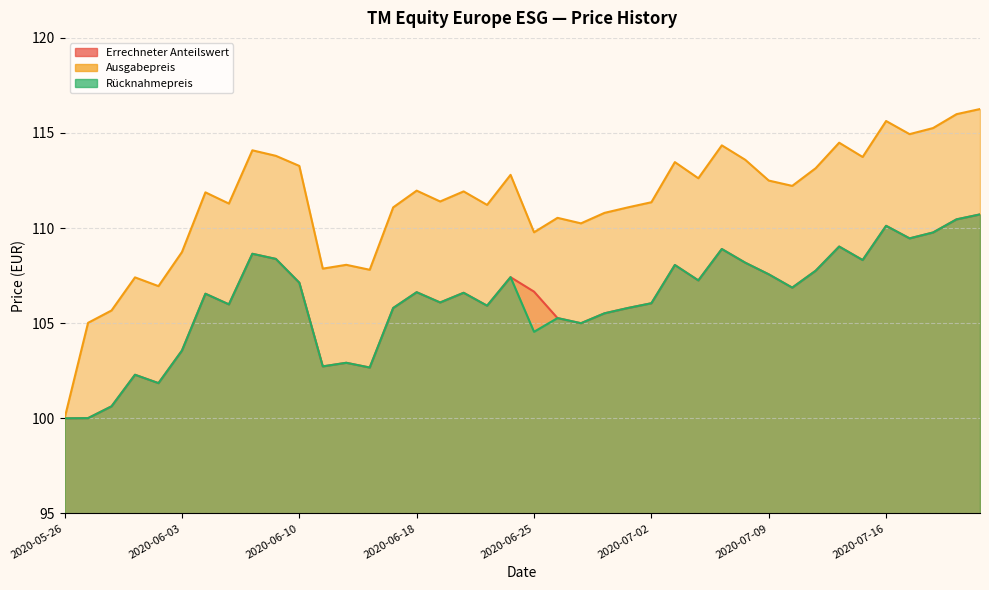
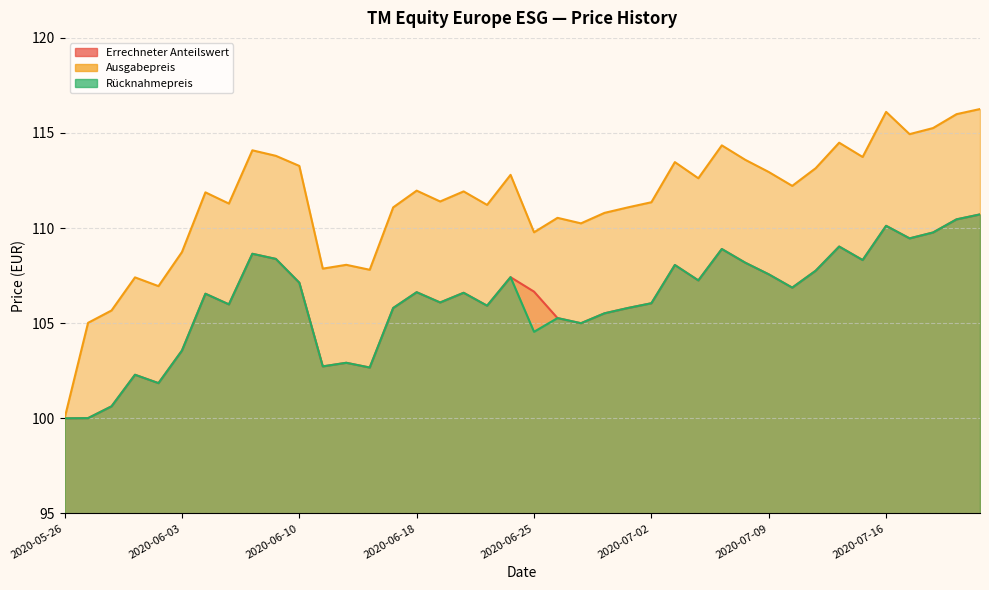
  {
    "Errechneter Anteilswert": {
      "2020-06-25": 106.7
    },
    "Ausgabepreis": {
      "2020-06-03": 108.7,
      "2020-06-10": 113.3,
      "2020-06-18": 112.0,
      "2020-06-25": 109.8,
      "2020-07-02": 111.4,
-     "2020-07-09": 112.5,
-     "2020-07-16": 115.6
+     "2020-07-09": 113.0,
+     "2020-07-16": 116.1
    },
    "Rücknahmepreis": {
      "2020-06-25": 104.6
    }
  }
